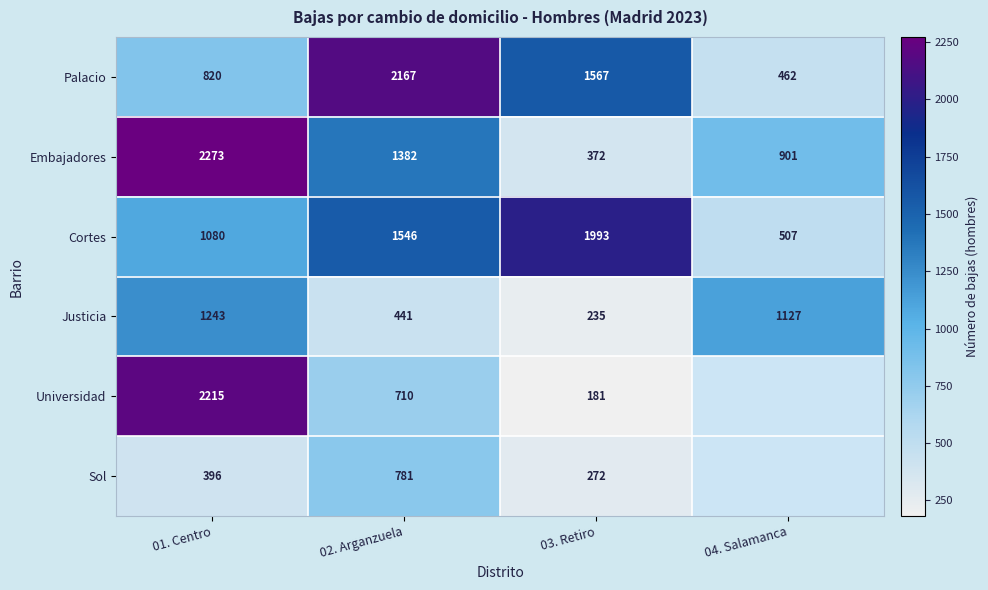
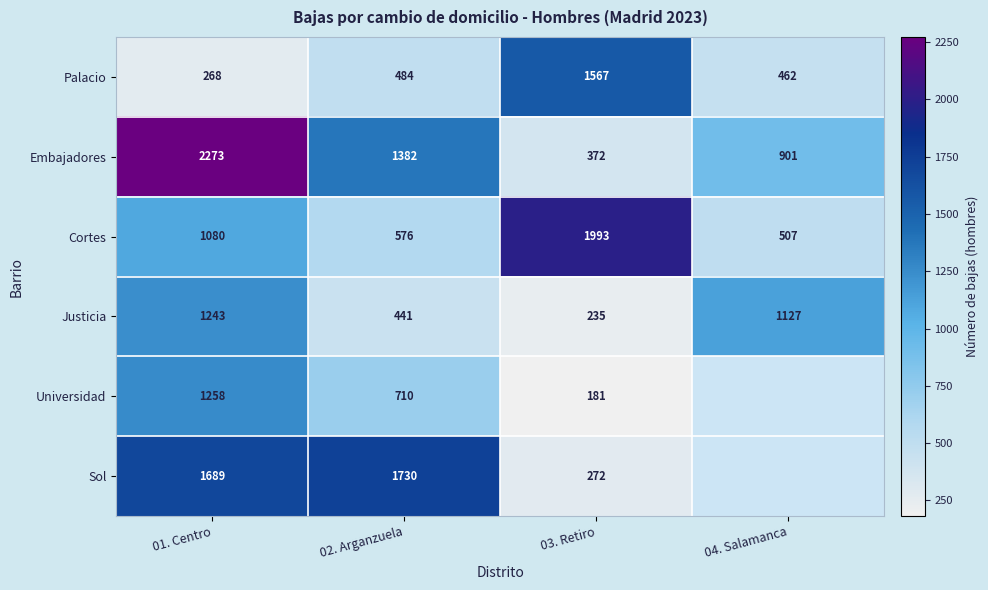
  {
    "Palacio": {
-     "01. Centro": 820,
-     "02. Arganzuela": 2167,
+     "01. Centro": 268,
+     "02. Arganzuela": 484,
      "03. Retiro": 1567,
      "04. Salamanca": 462
    },
    "Embajadores": {
      "01. Centro": 2273,
      "02. Arganzuela": 1382,
      "03. Retiro": 372,
      "04. Salamanca": 901
    },
    "Cortes": {
      "01. Centro": 1080,
-     "02. Arganzuela": 1546,
+     "02. Arganzuela": 576,
      "03. Retiro": 1993,
      "04. Salamanca": 507
    },
    "Justicia": {
      "01. Centro": 1243,
      "02. Arganzuela": 441,
      "03. Retiro": 235,
      "04. Salamanca": 1127
    },
    "Universidad": {
-     "01. Centro": 2215,
+     "01. Centro": 1258,
      "02. Arganzuela": 710,
      "03. Retiro": 181
    },
    "Sol": {
-     "01. Centro": 396,
-     "02. Arganzuela": 781,
+     "01. Centro": 1689,
+     "02. Arganzuela": 1730,
      "03. Retiro": 272
    }
  }
